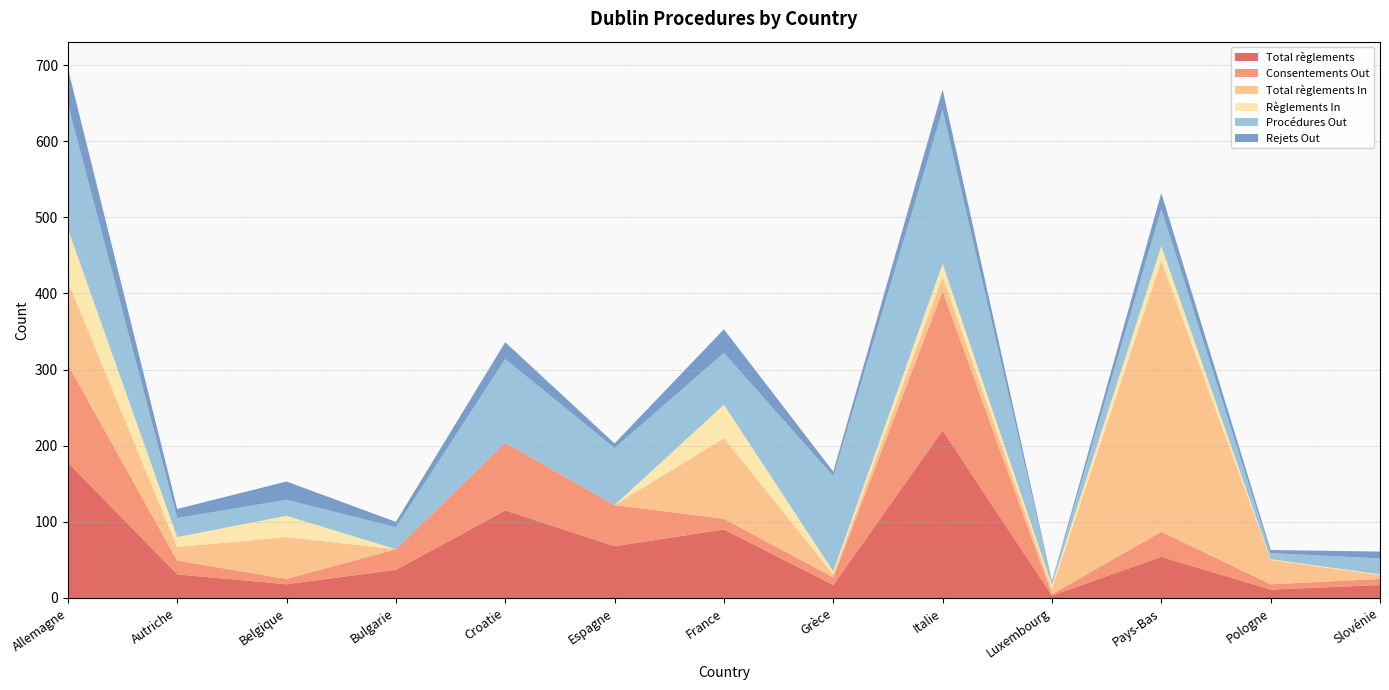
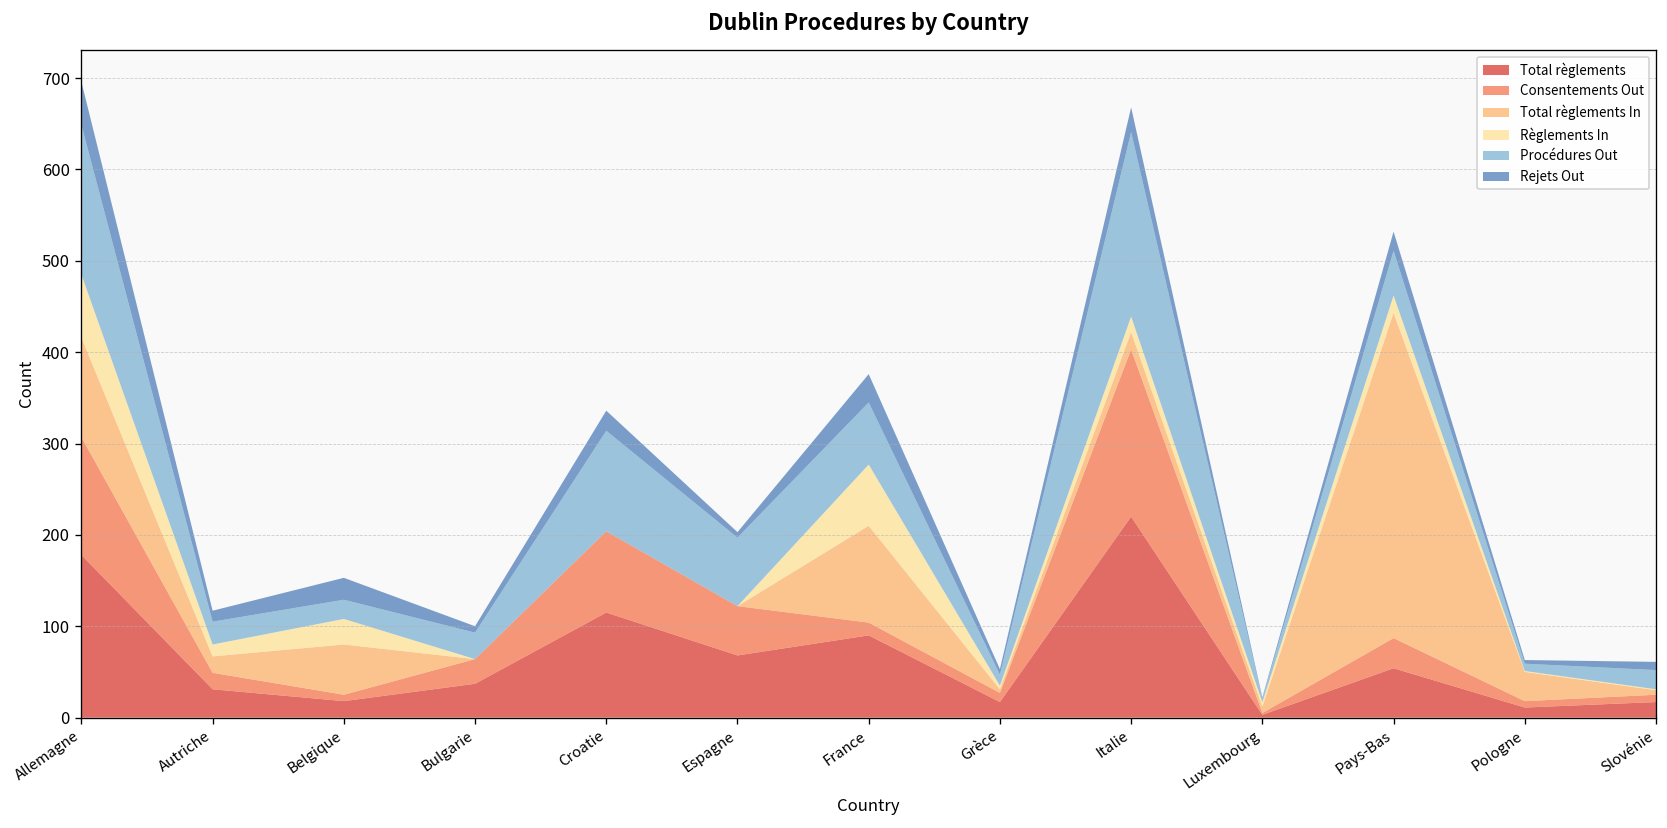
  {
    "Total règlements": {
      "Allemagne": 180,
      "Autriche": 30,
      "Belgique": 20,
      "Bulgarie": 40,
      "Croatie": 120,
      "Espagne": 70,
      "France": 90,
      "Grèce": 20,
      "Italie": 220,
      "Pays-Bas": 50,
      "Pologne": 10,
      "Slovénie": 20
    },
    "Consentements Out": {
      "Allemagne": 130,
      "Autriche": 20,
      "Belgique": 10,
      "France": 10,
      "Grèce": 10,
      "Italie": 180,
      "Pays-Bas": 30,
      "Pologne": 10,
      "Slovénie": 10
    },
    "Total règlements In": {
      "Allemagne": 110,
      "Autriche": 20,
      "Belgique": 60,
      "France": 110,
      "Grèce": 0,
      "Italie": 20,
      "Luxembourg": 10,
      "Pays-Bas": 360
    },
    "Règlements In": {
      "Allemagne": 70,
      "Autriche": 10,
      "Belgique": 30,
-     "France": 40,
+     "France": 70,
      "Grèce": 0,
      "Italie": 20,
      "Luxembourg": 10,
      "Pays-Bas": 20
    },
    "Procédures Out": {
      "Allemagne": 160,
      "Autriche": 30,
      "Belgique": 20,
      "Bulgarie": 30,
      "Croatie": 110,
      "Espagne": 80,
      "France": 70,
-     "Grèce": 130,
+     "Grèce": 10,
      "Italie": 200,
      "Pays-Bas": 50,
      "Pologne": 10,
      "Slovénie": 20
    },
    "Rejets Out": {
      "Allemagne": 50,
      "Autriche": 10,
      "Belgique": 20,
      "Bulgarie": 10,
      "Croatie": 20,
      "Espagne": 10,
      "France": 30,
      "Grèce": 10,
      "Italie": 30,
      "Pays-Bas": 20,
      "Pologne": 0,
      "Slovénie": 10
    }
  }
